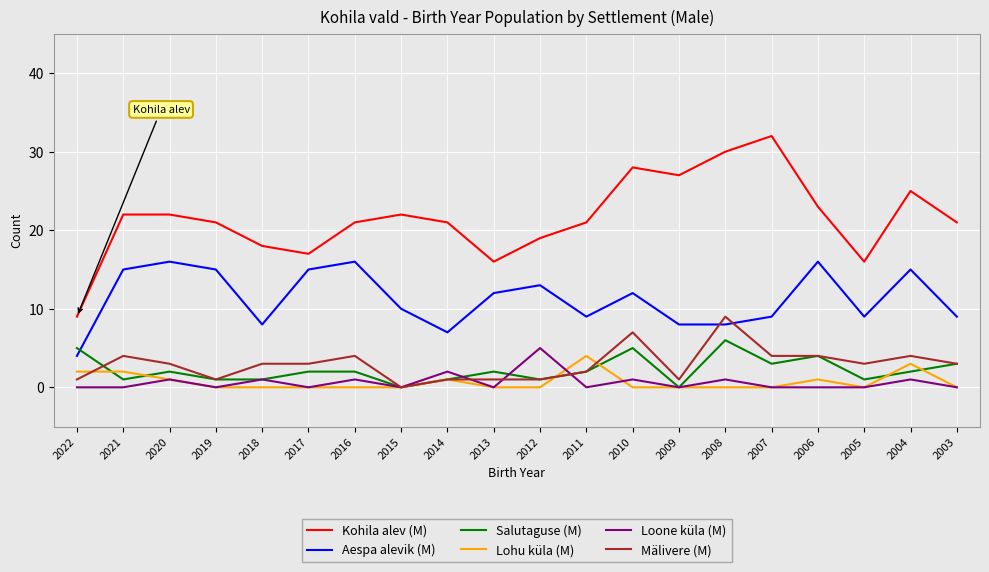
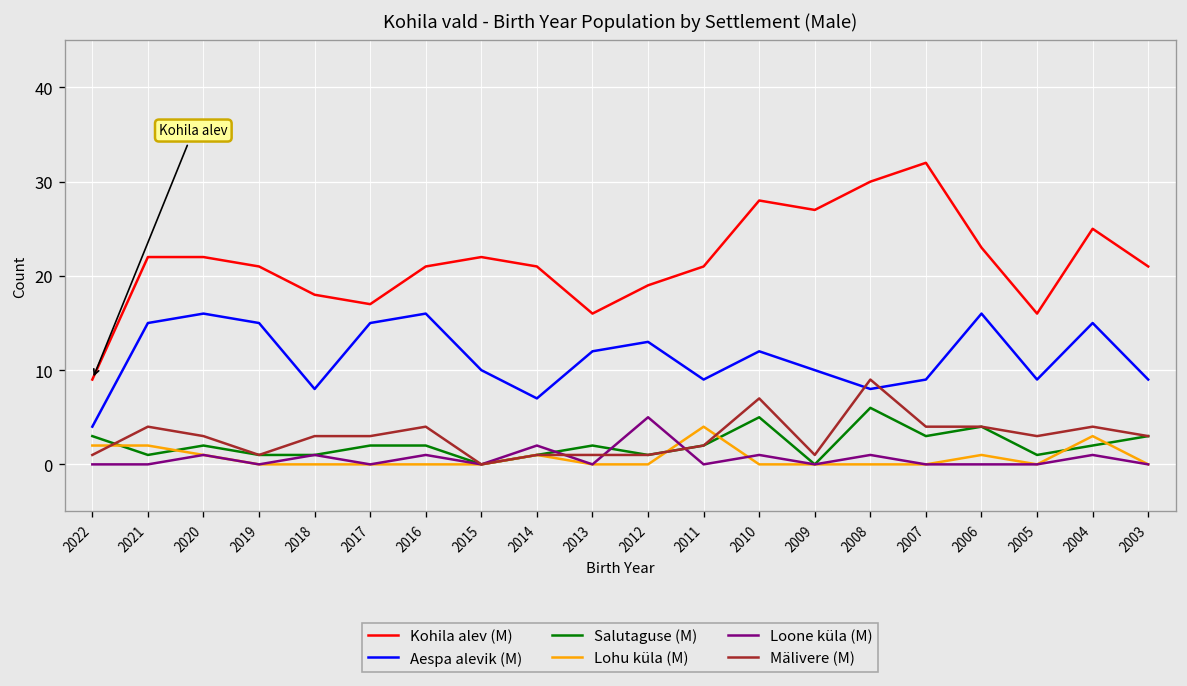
  {
    "Kohila alev (M)": {
      "2022": 9,
      "2021": 22,
      "2020": 22,
      "2019": 21,
      "2018": 18,
      "2017": 17,
      "2016": 21,
      "2015": 22,
      "2014": 21,
      "2013": 16,
      "2012": 19,
      "2011": 21,
      "2010": 28,
      "2009": 27,
      "2008": 30,
      "2007": 32,
      "2006": 23,
      "2005": 16,
      "2004": 25,
      "2003": 21
    },
    "Aespa alevik (M)": {
      "2022": 4,
      "2021": 15,
      "2020": 16,
      "2019": 15,
      "2018": 8,
      "2017": 15,
      "2016": 16,
      "2015": 10,
      "2014": 7,
      "2013": 12,
      "2012": 13,
      "2011": 9,
      "2010": 12,
-     "2009": 8,
+     "2009": 10,
      "2008": 8,
      "2007": 9,
      "2006": 16,
      "2005": 9,
      "2004": 15,
      "2003": 9
    },
    "Salutaguse (M)": {
-     "2022": 5,
+     "2022": 3,
      "2021": 1,
      "2020": 2,
      "2017": 2,
      "2016": 2,
      "2013": 2,
      "2010": 5,
      "2008": 6,
      "2007": 3,
      "2005": 1,
      "2004": 2
    },
    "Lohu küla (M)": {
      "2022": 2,
      "2021": 2,
      "2018": 0,
      "2016": 0,
      "2012": 0,
      "2011": 4,
      "2010": 0,
      "2008": 0,
      "2006": 1,
      "2004": 3
    },
    "Loone küla (M)": {
      "2022": 0,
      "2021": 0,
      "2016": 1,
      "2014": 2,
      "2012": 5,
      "2011": 0,
      "2010": 1,
      "2008": 1,
      "2006": 0,
      "2004": 1
    },
    "Mälivere (M)": {
      "2022": 1,
      "2021": 4,
      "2020": 3,
      "2018": 3,
      "2017": 3,
      "2016": 4,
      "2013": 1,
      "2010": 7,
      "2009": 1,
      "2008": 9,
      "2007": 4,
      "2005": 3,
      "2004": 4
    }
  }
